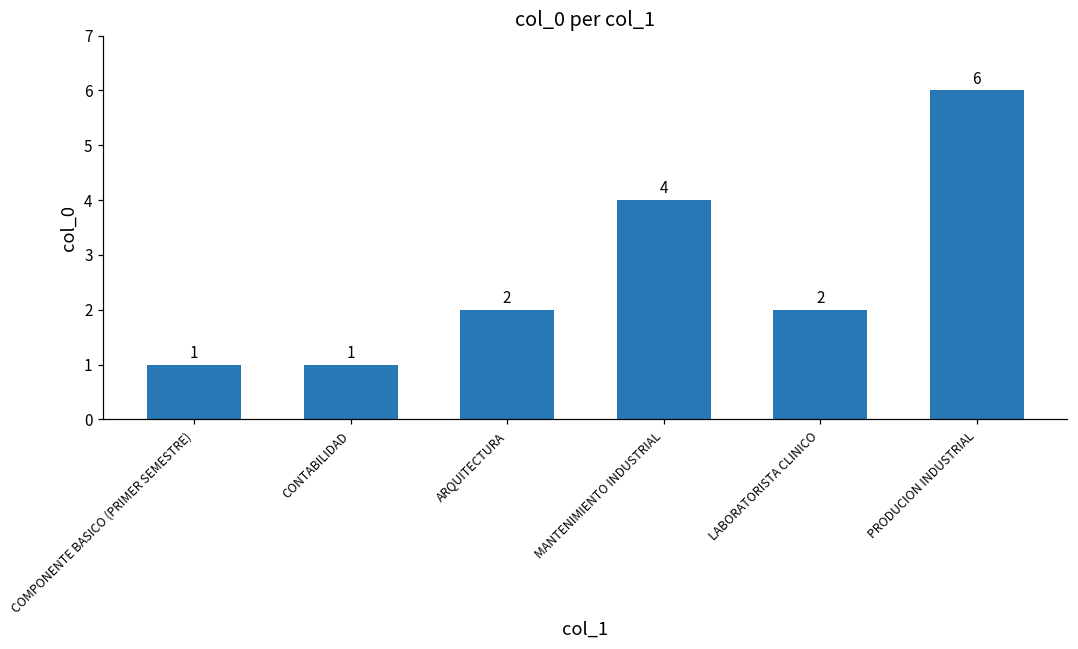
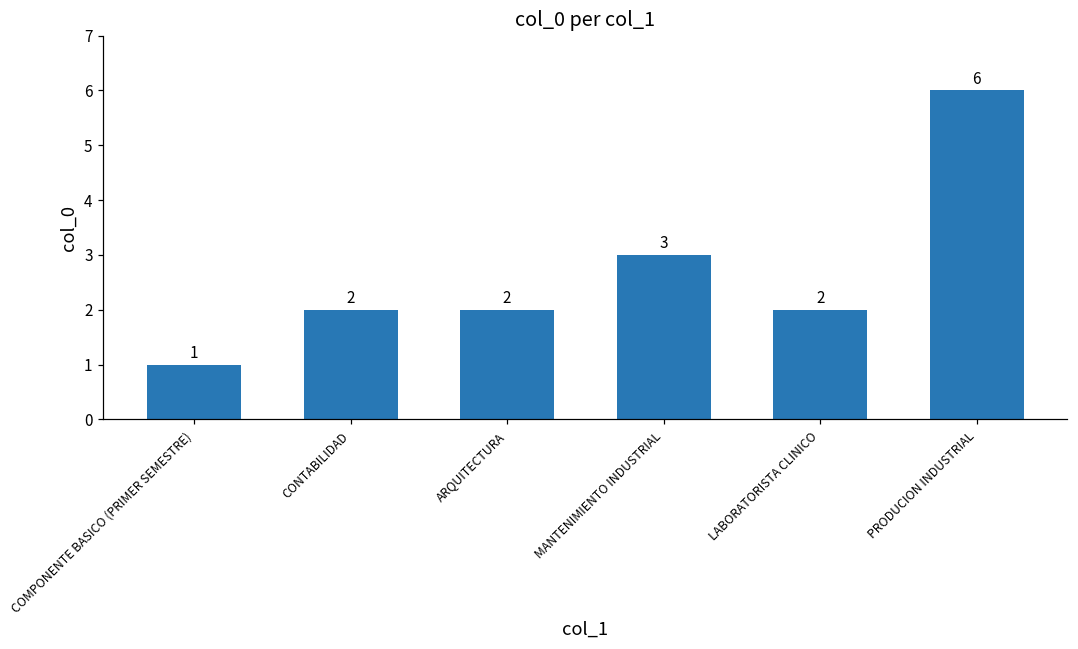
  {
    "COMPONENTE BASICO (PRIMER SEMESTRE)": 1,
-   "CONTABILIDAD": 1,
+   "CONTABILIDAD": 2,
    "ARQUITECTURA": 2,
-   "MANTENIMIENTO INDUSTRIAL": 4,
+   "MANTENIMIENTO INDUSTRIAL": 3,
    "LABORATORISTA CLINICO": 2,
    "PRODUCION INDUSTRIAL": 6
  }
